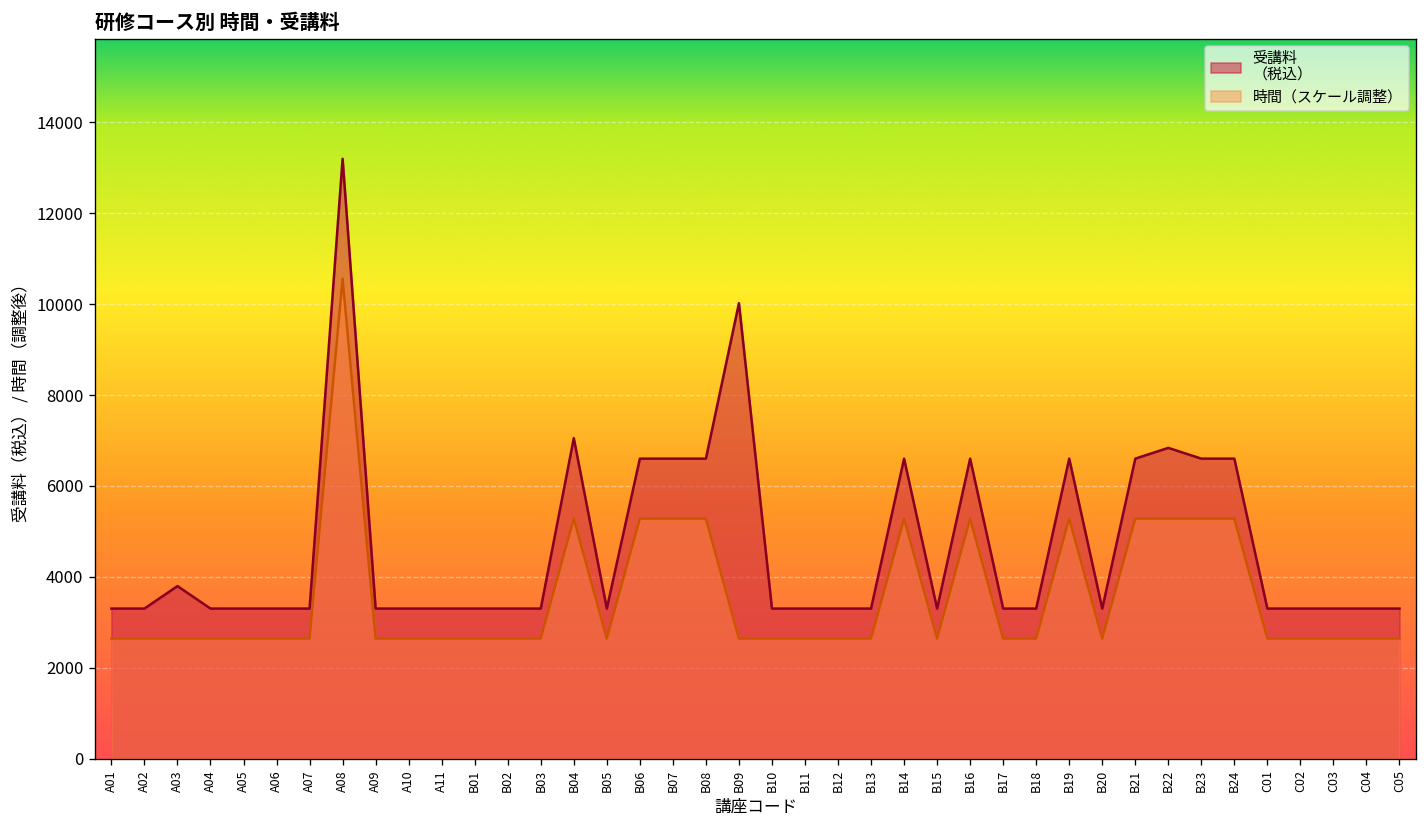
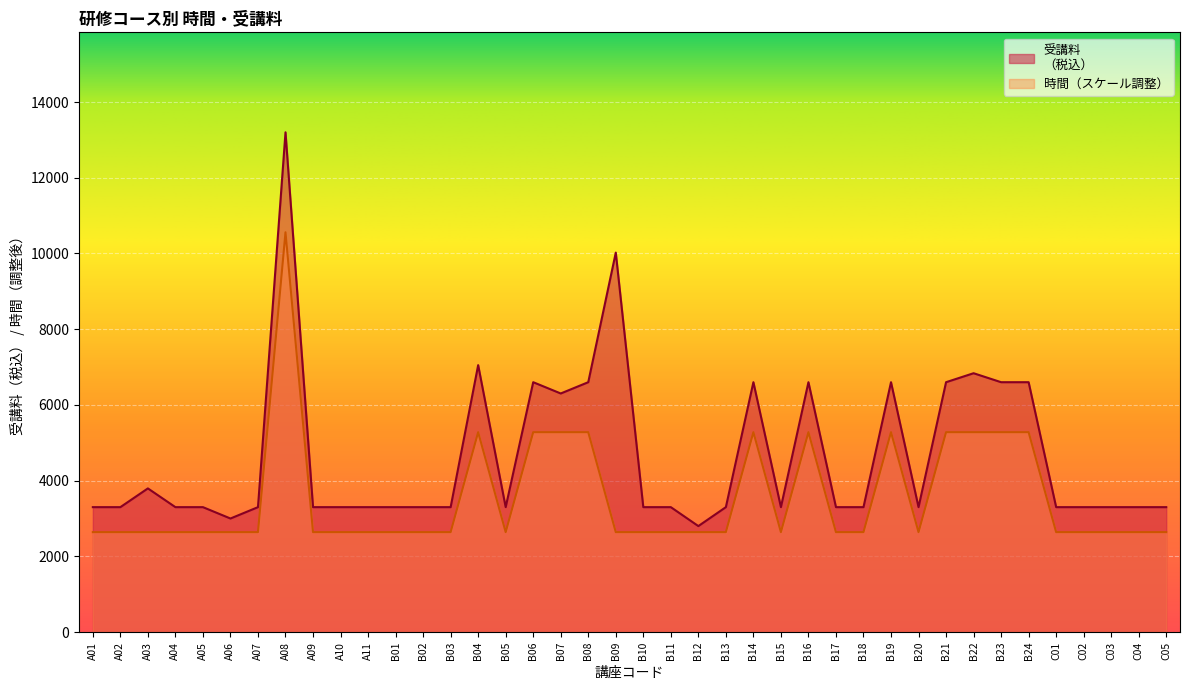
  {
    "受講料 （税込）": {
      "A01": 3300,
      "A02": 3300,
      "A03": 3800,
      "A04": 3300,
      "A05": 3300,
-     "A06": 3300,
+     "A06": 3000,
      "A07": 3300,
      "A08": 13200,
      "A09": 3300,
      "A10": 3300,
      "A11": 3300,
      "B01": 3300,
      "B02": 3300,
      "B03": 3300,
      "B04": 7100,
      "B05": 3300,
      "B06": 6600,
-     "B07": 6600,
+     "B07": 6300,
      "B08": 6600,
      "B09": 10000,
      "B10": 3300,
      "B11": 3300,
-     "B12": 3300,
+     "B12": 2800,
      "B13": 3300,
      "B14": 6600,
      "B15": 3300,
      "B16": 6600,
      "B17": 3300,
      "B18": 3300,
      "B19": 6600,
      "B20": 3300,
      "B21": 6600,
      "B22": 6800,
      "B23": 6600,
      "B24": 6600,
      "C01": 3300,
      "C02": 3300,
      "C03": 3300,
      "C04": 3300,
      "C05": 3300
    },
    "時間（スケール調整）": {
      "A01": 2600,
      "A02": 2600,
      "A03": 2600,
      "A04": 2600,
      "A05": 2600,
      "A06": 2600,
      "A07": 2600,
      "A08": 10600,
      "A09": 2600,
      "A10": 2600,
      "A11": 2600,
      "B01": 2600,
      "B02": 2600,
      "B03": 2600,
      "B04": 5300,
      "B05": 2600,
      "B06": 5300,
      "B07": 5300,
      "B08": 5300,
      "B09": 2600,
      "B10": 2600,
      "B11": 2600,
      "B12": 2600,
      "B13": 2600,
      "B14": 5300,
      "B15": 2600,
      "B16": 5300,
      "B17": 2600,
      "B18": 2600,
      "B19": 5300,
      "B20": 2600,
      "B21": 5300,
      "B22": 5300,
      "B23": 5300,
      "B24": 5300,
      "C01": 2600,
      "C02": 2600,
      "C03": 2600,
      "C04": 2600,
      "C05": 2600
    }
  }
